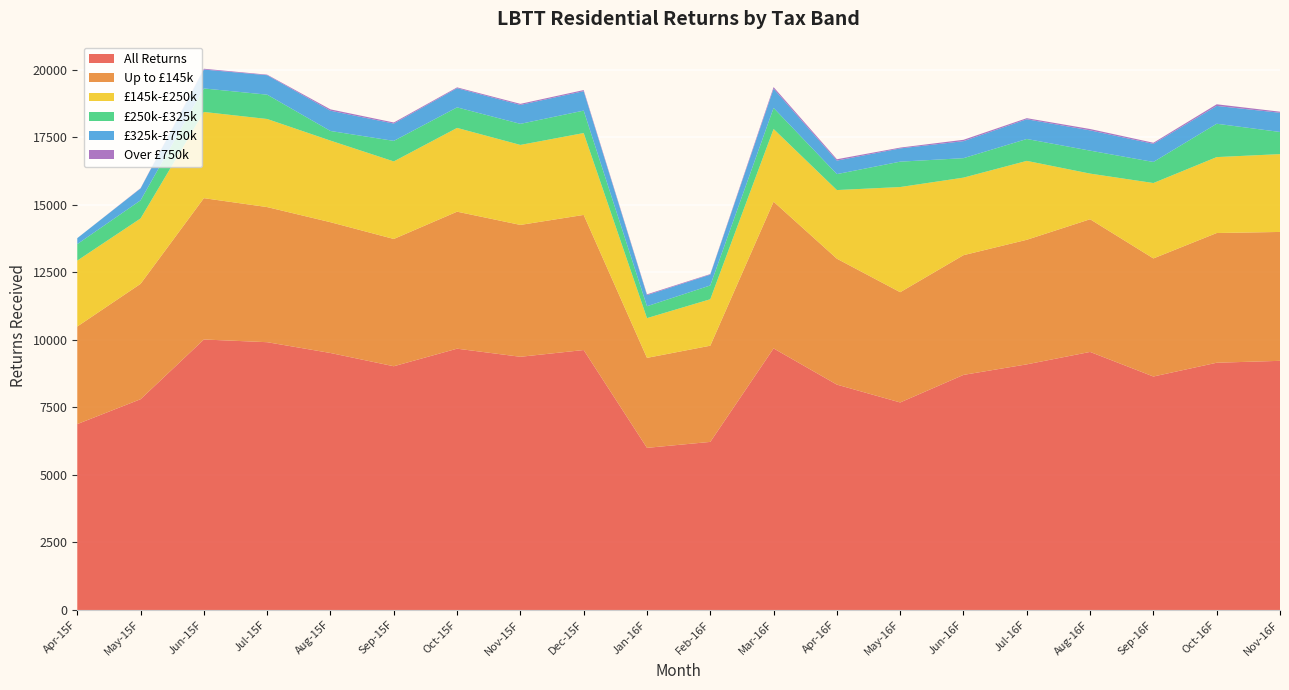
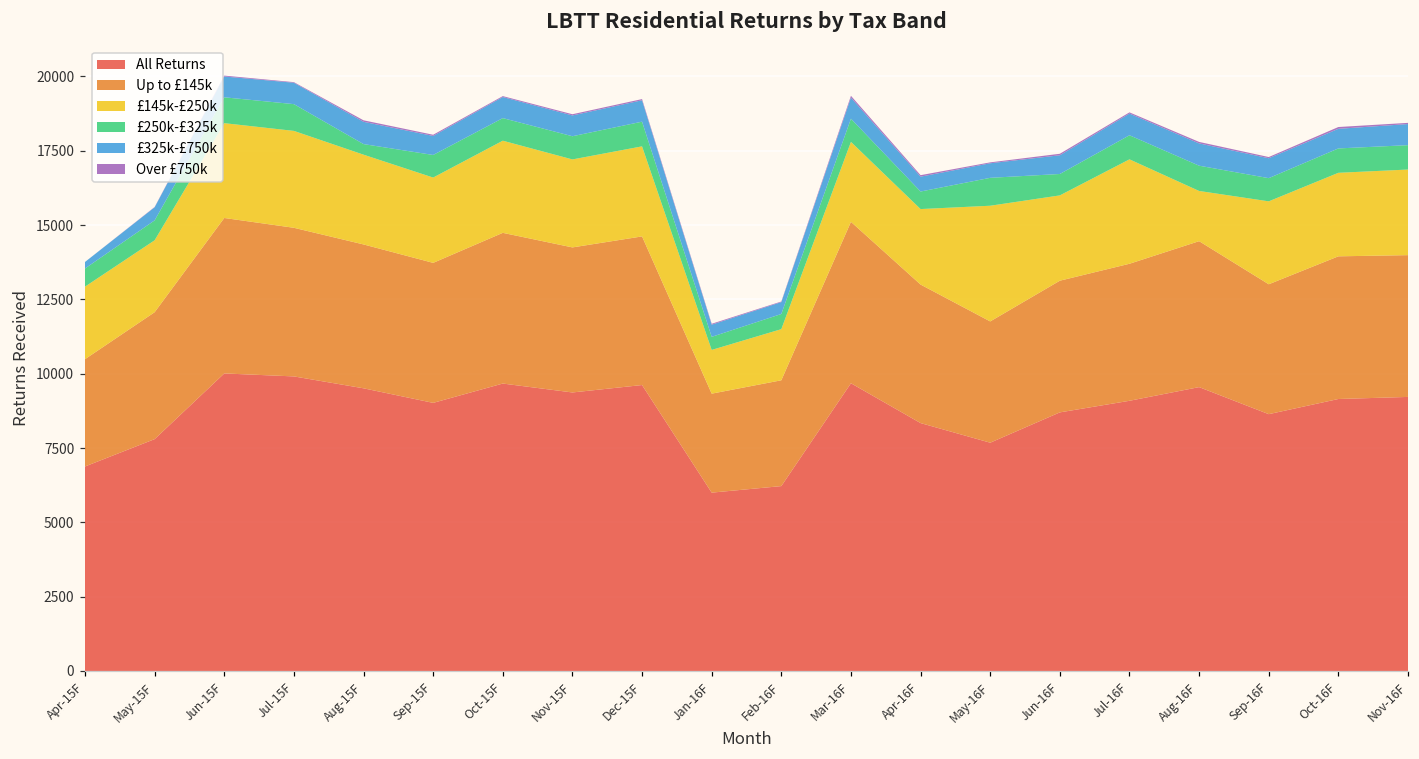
  {
    "£145k-£250k": {
      "Apr-15F": 2400,
      "May-15F": 2400,
      "Jun-15F": 3200,
      "Jul-15F": 3300,
      "Aug-15F": 3000,
      "Sep-15F": 2900,
      "Oct-15F": 3100,
      "Nov-15F": 3000,
      "Dec-15F": 3000,
      "Jan-16F": 1500,
      "Feb-16F": 1700,
      "Mar-16F": 2700,
      "Apr-16F": 2500,
      "May-16F": 3900,
      "Jun-16F": 2900,
-     "Jul-16F": 2900,
+     "Jul-16F": 3500,
      "Aug-16F": 1700,
      "Sep-16F": 2800,
      "Oct-16F": 2800,
      "Nov-16F": 2900
    },
    "£250k-£325k": {
      "Apr-15F": 600,
      "May-15F": 700,
      "Jun-15F": 900,
      "Jul-15F": 900,
      "Aug-15F": 400,
      "Sep-15F": 800,
      "Oct-15F": 800,
      "Nov-15F": 800,
      "Dec-15F": 800,
      "Jan-16F": 400,
      "Feb-16F": 500,
      "Mar-16F": 800,
      "Apr-16F": 600,
      "May-16F": 900,
      "Jun-16F": 700,
      "Jul-16F": 800,
      "Aug-16F": 900,
      "Sep-16F": 800,
-     "Oct-16F": 1200,
+     "Oct-16F": 800,
      "Nov-16F": 800
    }
  }
